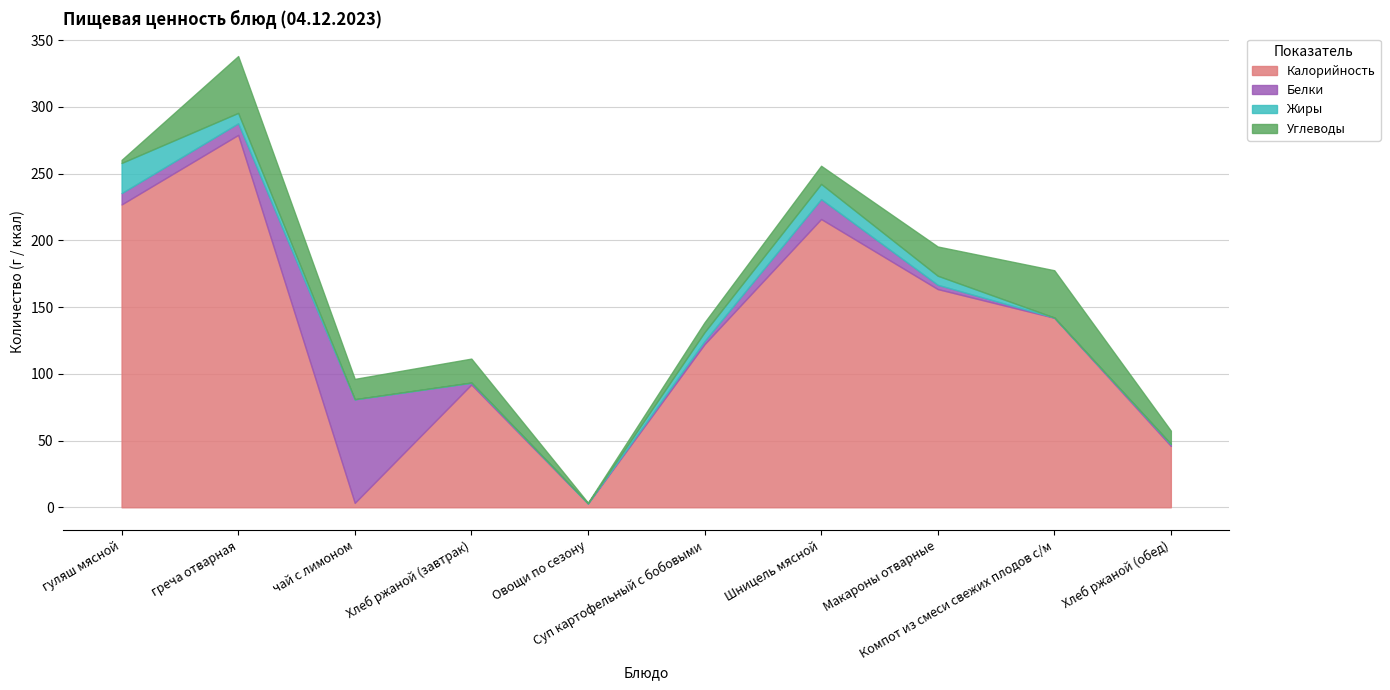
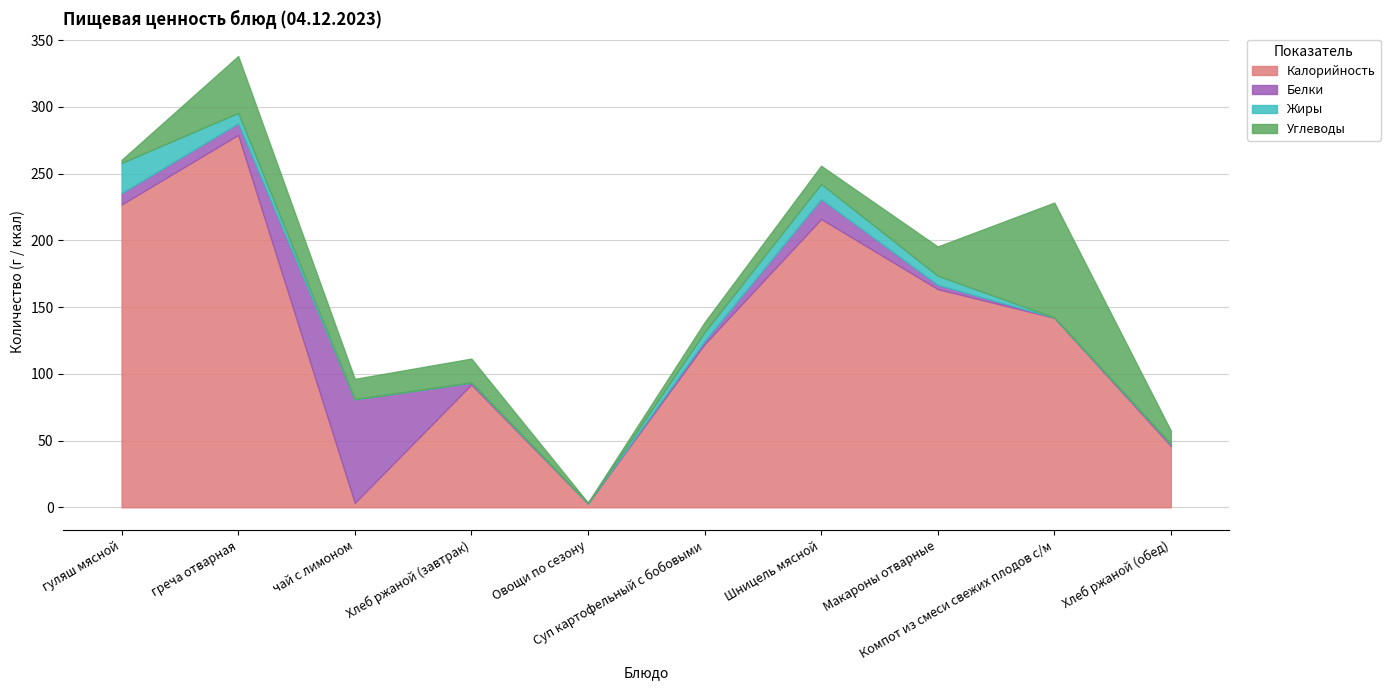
  {
    "Калорийность": {
      "гуляш мясной": 227,
      "греча отварная": 279,
      "чай с лимоном": 3,
      "Суп картофельный с бобовыми": 122,
      "Шницель мясной": 216,
      "Макароны отварные": 164
    },
    "Белки": {
      "гуляш мясной": 9,
      "греча отварная": 9,
      "Суп картофельный с бобовыми": 2,
      "Шницель мясной": 15,
      "Макароны отварные": 3
    },
    "Жиры": {
      "гуляш мясной": 23,
      "греча отварная": 8,
      "Суп картофельный с бобовыми": 7,
      "Шницель мясной": 11,
      "Макароны отварные": 7
    },
    "Углеводы": {
      "гуляш мясной": 2,
      "греча отварная": 43,
      "чай с лимоном": 15,
      "Хлеб ржаной (завтрак)": 18,
      "Суп картофельный с бобовыми": 7,
      "Шницель мясной": 14,
      "Макароны отварные": 22,
-     "Компот из смеси свежих плодов с/м": 35,
+     "Компот из смеси свежих плодов с/м": 86,
      "Хлеб ржаной (обед)": 10
    }
  }
